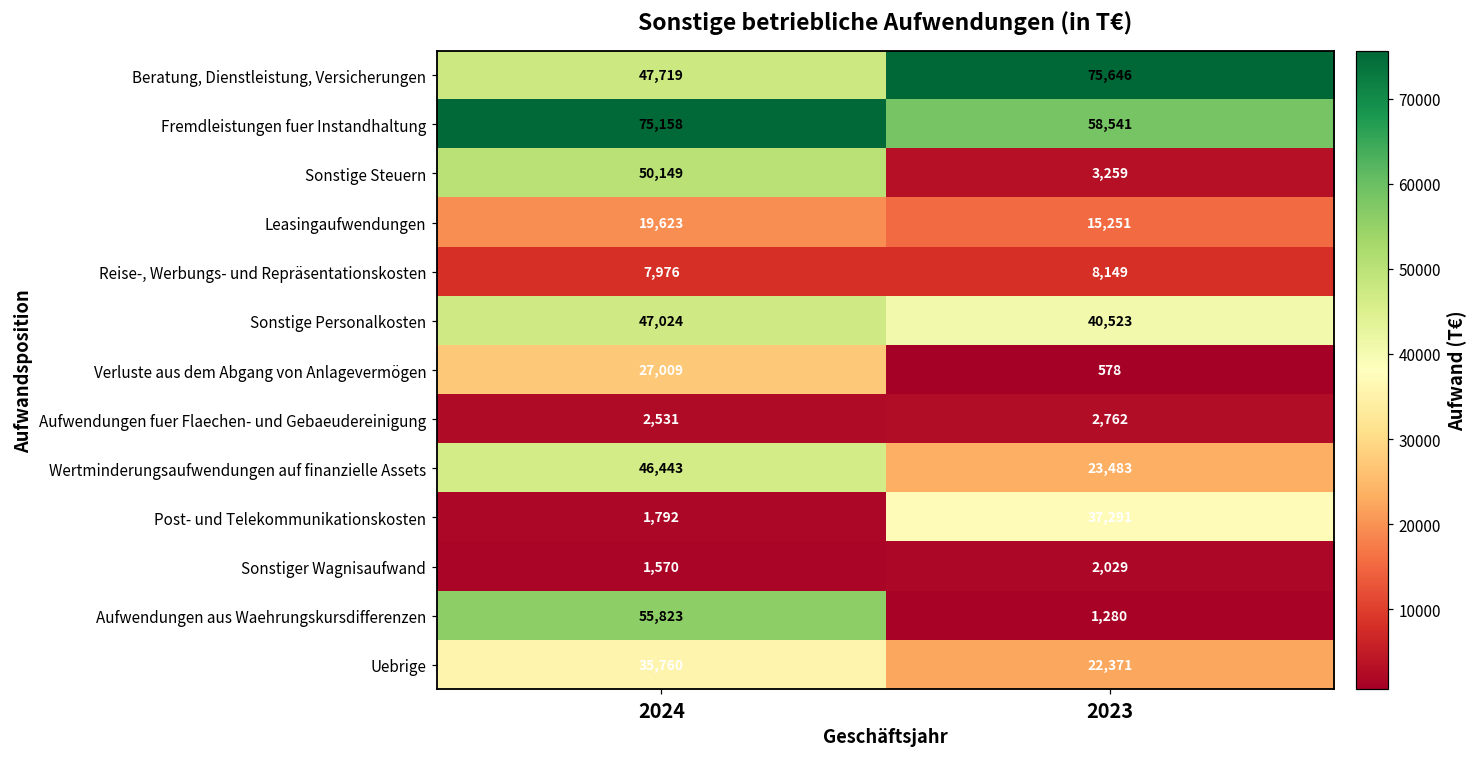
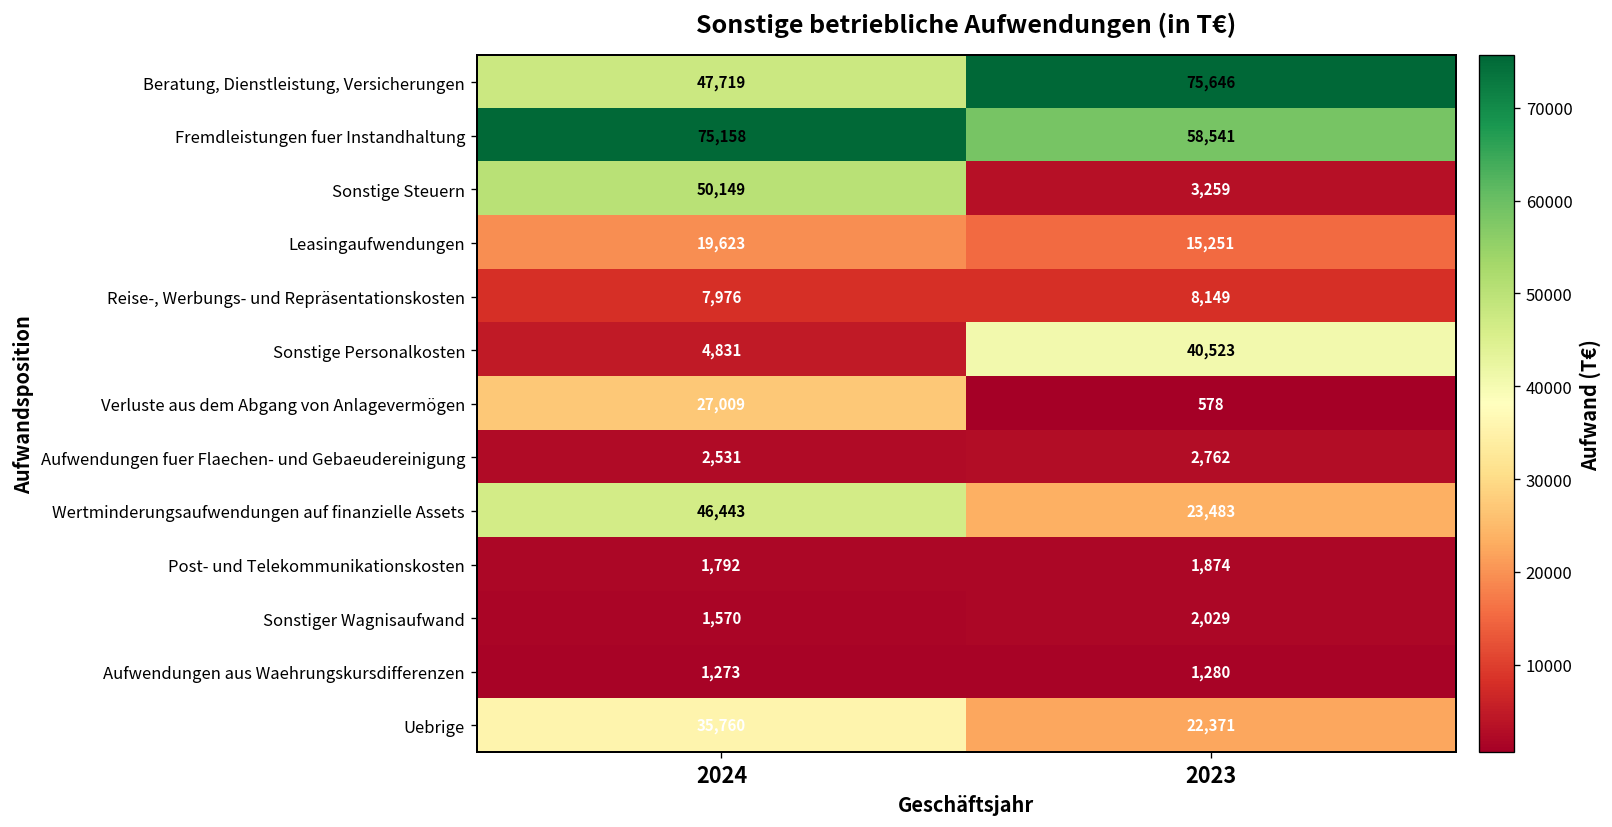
  {
    "Beratung, Dienstleistung, Versicherungen": {
      "2024": "47,719",
      "2023": "75,646"
    },
    "Fremdleistungen fuer Instandhaltung": {
      "2024": "75,158",
      "2023": "58,541"
    },
    "Sonstige Steuern": {
      "2024": "50,149",
      "2023": "3,259"
    },
    "Leasingaufwendungen": {
      "2024": "19,623",
      "2023": "15,251"
    },
    "Reise-, Werbungs- und Repräsentationskosten": {
      "2024": "7,976",
      "2023": "8,149"
    },
    "Sonstige Personalkosten": {
-     "2024": "47,024",
+     "2024": "4,831",
      "2023": "40,523"
    },
    "Verluste aus dem Abgang von Anlagevermögen": {
      "2024": "27,009",
      "2023": "578"
    },
    "Aufwendungen fuer Flaechen- und Gebaeudereinigung": {
      "2024": "2,531",
      "2023": "2,762"
    },
    "Wertminderungsaufwendungen auf finanzielle Assets": {
      "2024": "46,443",
      "2023": "23,483"
    },
    "Post- und Telekommunikationskosten": {
      "2024": "1,792",
-     "2023": "37,291"
+     "2023": "1,874"
    },
    "Sonstiger Wagnisaufwand": {
      "2024": "1,570",
      "2023": "2,029"
    },
    "Aufwendungen aus Waehrungskursdifferenzen": {
-     "2024": "55,823",
+     "2024": "1,273",
      "2023": "1,280"
    },
    "Uebrige": {
      "2024": "35,760",
      "2023": "22,371"
    }
  }
